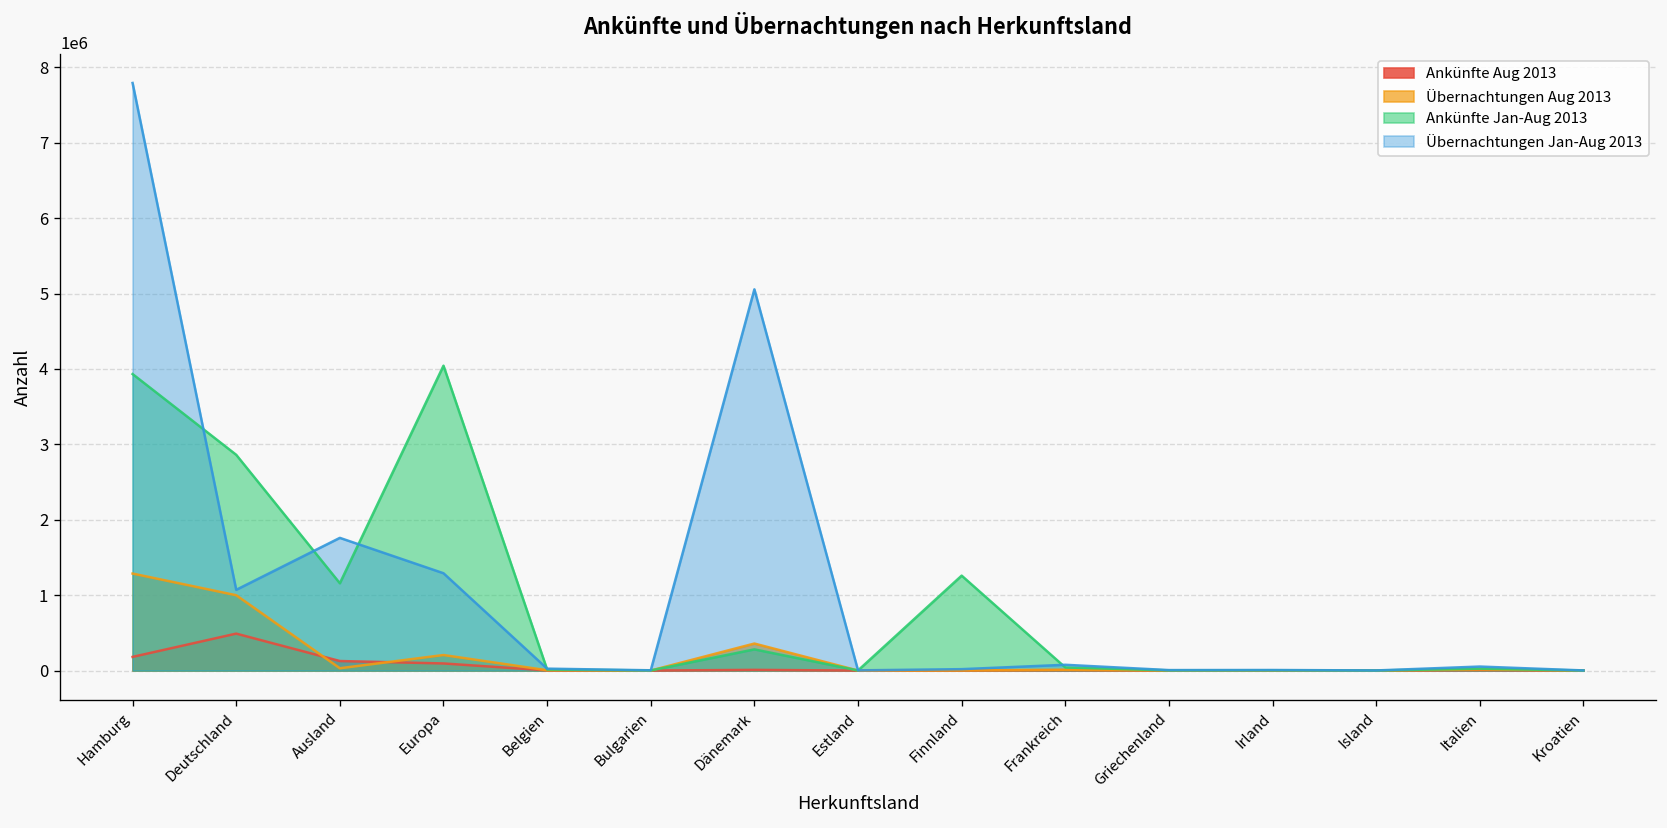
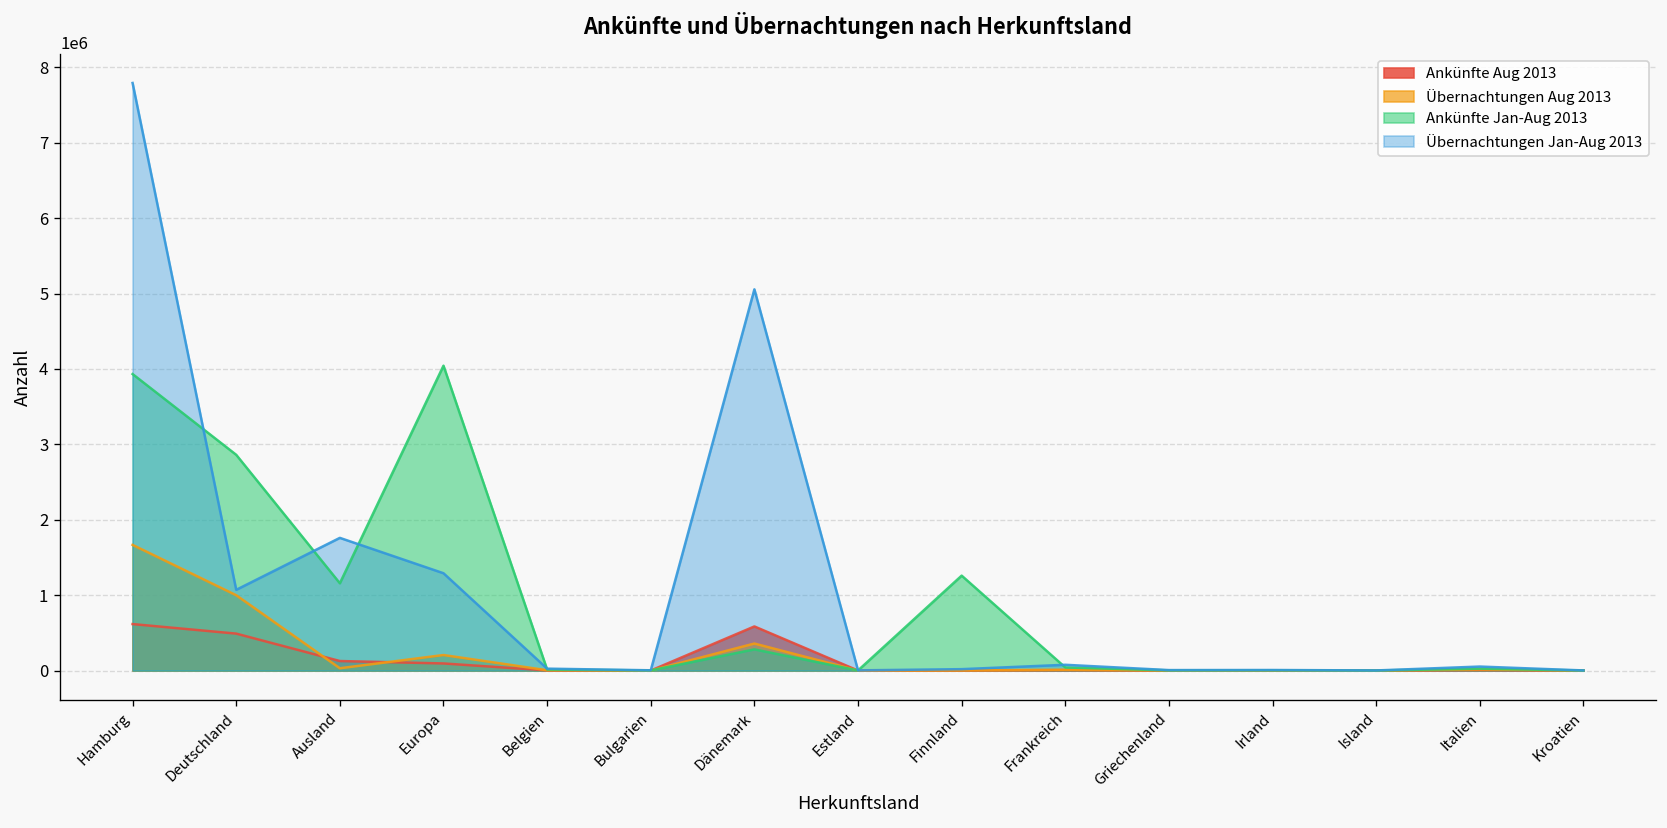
  {
    "Ankünfte Aug 2013": {
-     "Hamburg": 200000,
+     "Hamburg": 600000,
      "Deutschland": 500000,
      "Ausland": 100000,
      "Europa": 100000,
-     "Dänemark": 0
+     "Dänemark": 600000
    },
    "Übernachtungen Aug 2013": {
-     "Hamburg": 1300000,
+     "Hamburg": 1700000,
      "Deutschland": 1000000,
      "Ausland": 0,
      "Europa": 200000,
      "Dänemark": 400000
    },
    "Ankünfte Jan-Aug 2013": {
      "Hamburg": 3900000,
      "Deutschland": 2900000,
      "Ausland": 1200000,
      "Europa": 4000000,
      "Dänemark": 300000,
      "Finnland": 1300000
    },
    "Übernachtungen Jan-Aug 2013": {
      "Hamburg": 7800000,
      "Deutschland": 1100000,
      "Ausland": 1800000,
      "Europa": 1300000,
      "Dänemark": 5100000
    }
  }
